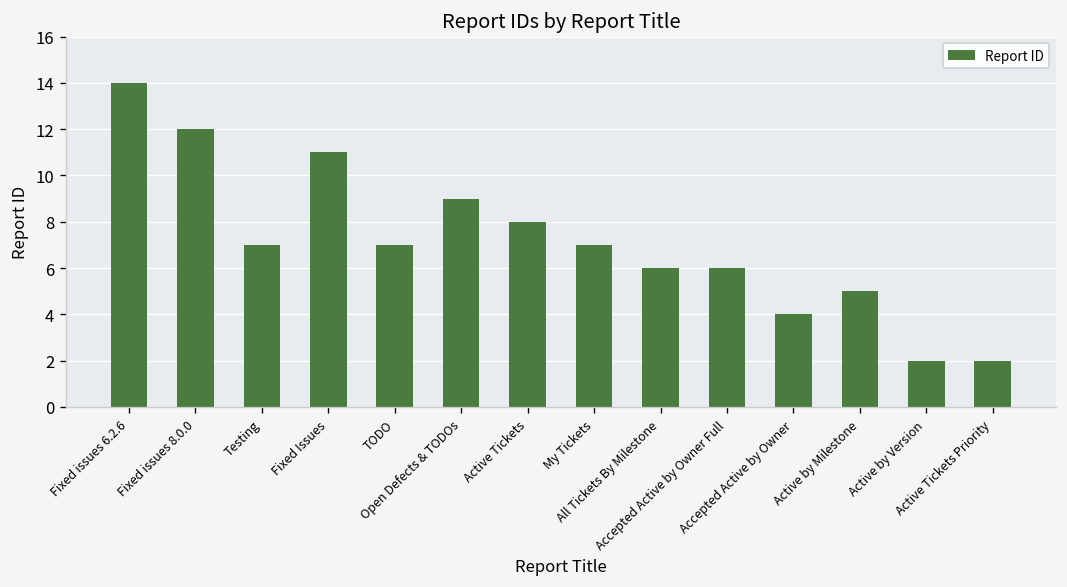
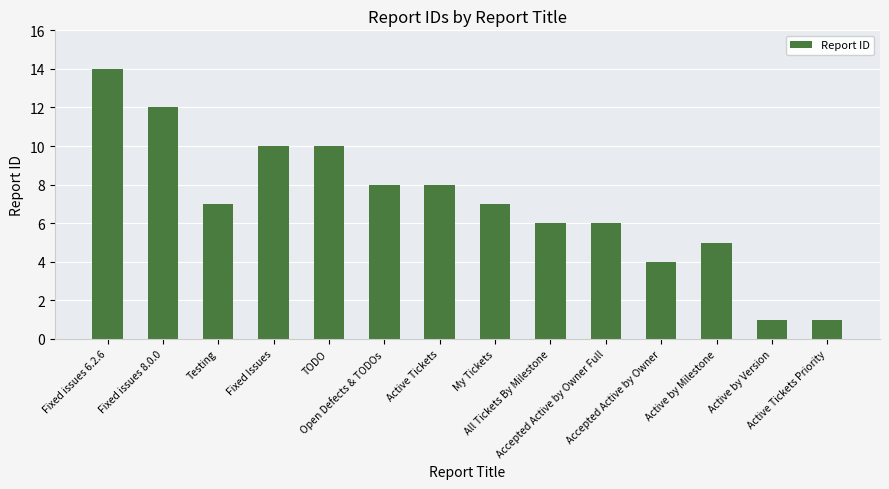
  {
    "Fixed issues 6.2.6": 14,
    "Fixed issues 8.0.0": 12,
    "Testing": 7,
-   "Fixed Issues": 11,
-   "TODO": 7,
-   "Open Defects & TODOs": 9,
+   "Fixed Issues": 10,
+   "TODO": 10,
+   "Open Defects & TODOs": 8,
    "Active Tickets": 8,
    "My Tickets": 7,
    "All Tickets By Milestone": 6,
    "Accepted Active by Owner Full": 6,
    "Accepted Active by Owner": 4,
    "Active by Milestone": 5,
-   "Active by Version": 2,
-   "Active Tickets Priority": 2
+   "Active by Version": 1,
+   "Active Tickets Priority": 1
  }
